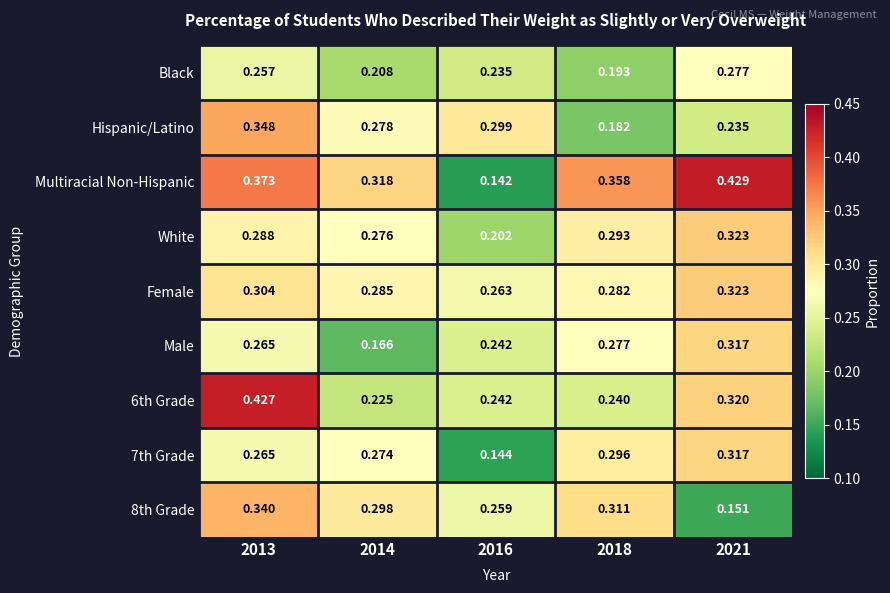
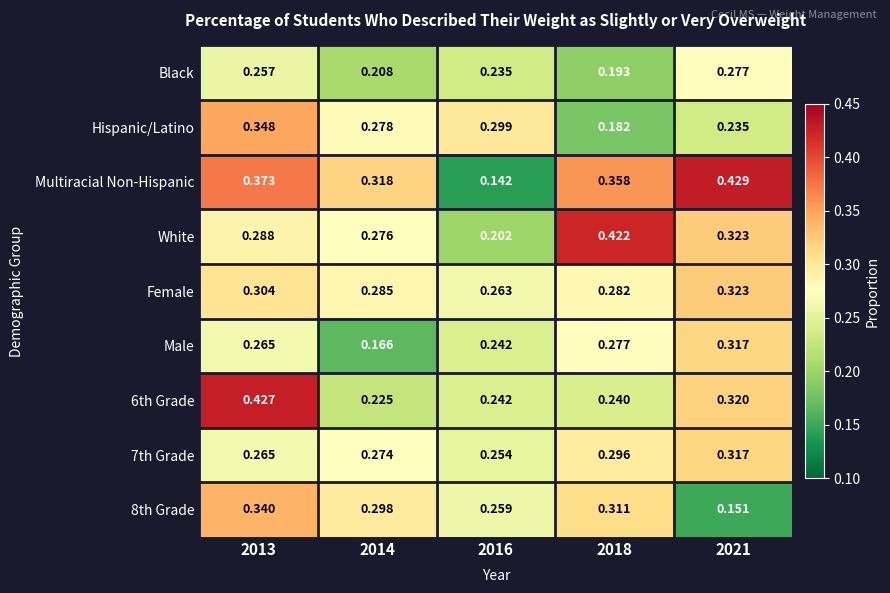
  {
    "Black": {
      "2013": 0.257,
      "2014": 0.208,
      "2016": 0.235,
      "2018": 0.193,
      "2021": 0.277
    },
    "Hispanic/Latino": {
      "2013": 0.348,
      "2014": 0.278,
      "2016": 0.299,
      "2018": 0.182,
      "2021": 0.235
    },
    "Multiracial Non-Hispanic": {
      "2013": 0.373,
      "2014": 0.318,
      "2016": 0.142,
      "2018": 0.358,
      "2021": 0.429
    },
    "White": {
      "2013": 0.288,
      "2014": 0.276,
      "2016": 0.202,
-     "2018": 0.293,
+     "2018": 0.422,
      "2021": 0.323
    },
    "Female": {
      "2013": 0.304,
      "2014": 0.285,
      "2016": 0.263,
      "2018": 0.282,
      "2021": 0.323
    },
    "Male": {
      "2013": 0.265,
      "2014": 0.166,
      "2016": 0.242,
      "2018": 0.277,
      "2021": 0.317
    },
    "6th Grade": {
      "2013": 0.427,
      "2014": 0.225,
      "2016": 0.242,
      "2018": 0.240,
      "2021": 0.320
    },
    "7th Grade": {
      "2013": 0.265,
      "2014": 0.274,
-     "2016": 0.144,
+     "2016": 0.254,
      "2018": 0.296,
      "2021": 0.317
    },
    "8th Grade": {
      "2013": 0.340,
      "2014": 0.298,
      "2016": 0.259,
      "2018": 0.311,
      "2021": 0.151
    }
  }
